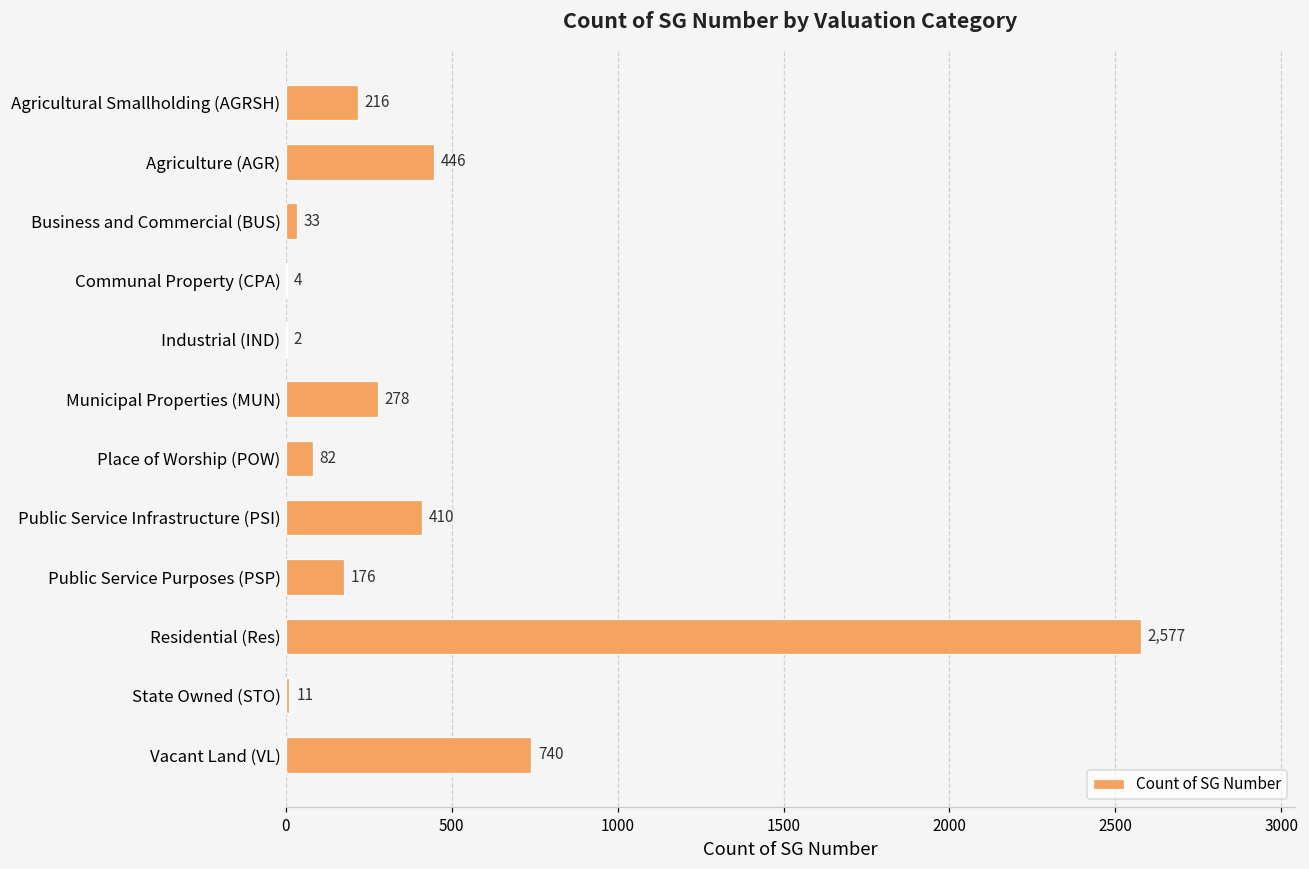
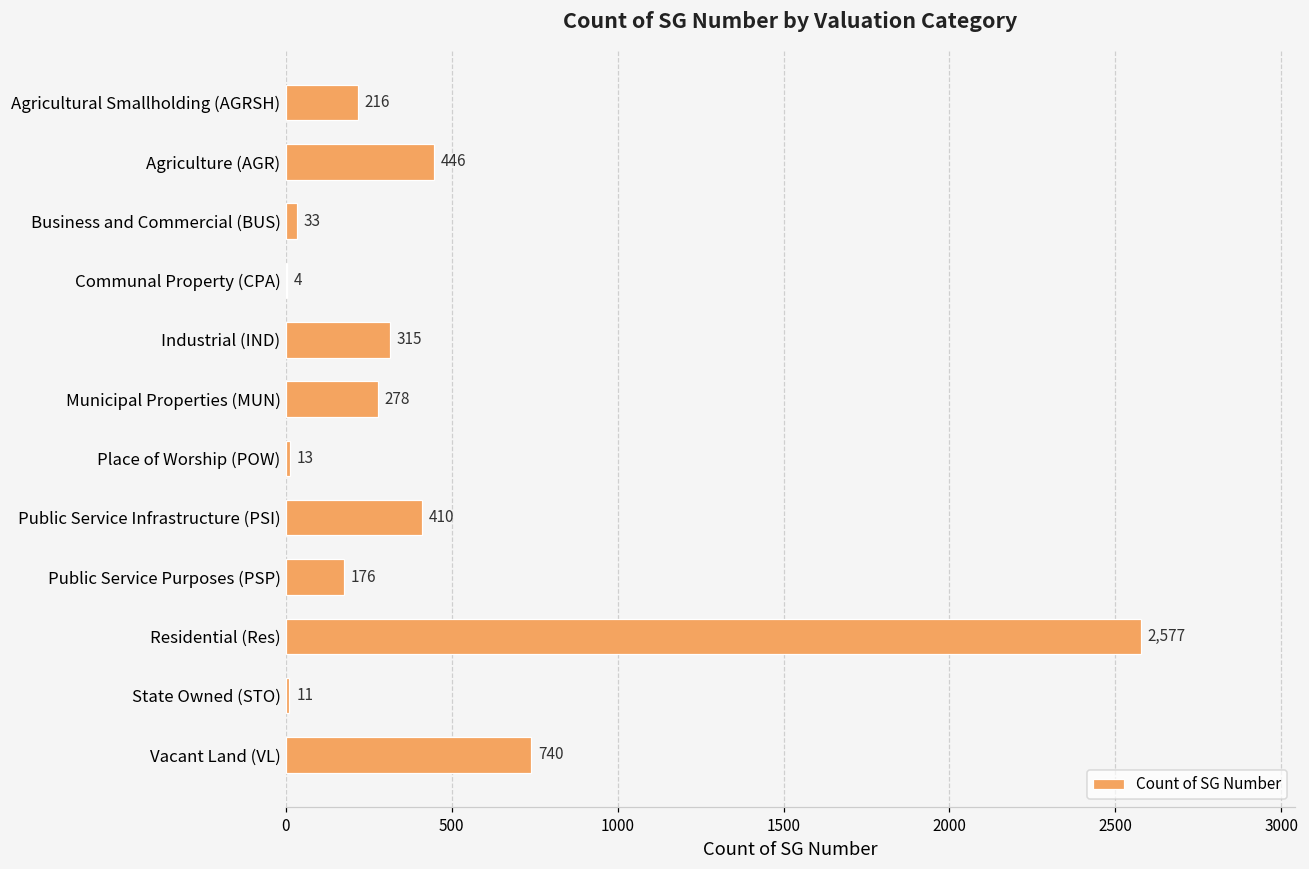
  {
    "Agricultural Smallholding (AGRSH)": "216",
    "Agriculture (AGR)": "446",
    "Business and Commercial (BUS)": "33",
    "Communal Property (CPA)": "4",
-   "Industrial (IND)": "2",
+   "Industrial (IND)": "315",
    "Municipal Properties (MUN)": "278",
-   "Place of Worship (POW)": "82",
+   "Place of Worship (POW)": "13",
    "Public Service Infrastructure (PSI)": "410",
    "Public Service Purposes (PSP)": "176",
    "Residential (Res)": "2,577",
    "State Owned (STO)": "11",
    "Vacant Land (VL)": "740"
  }
